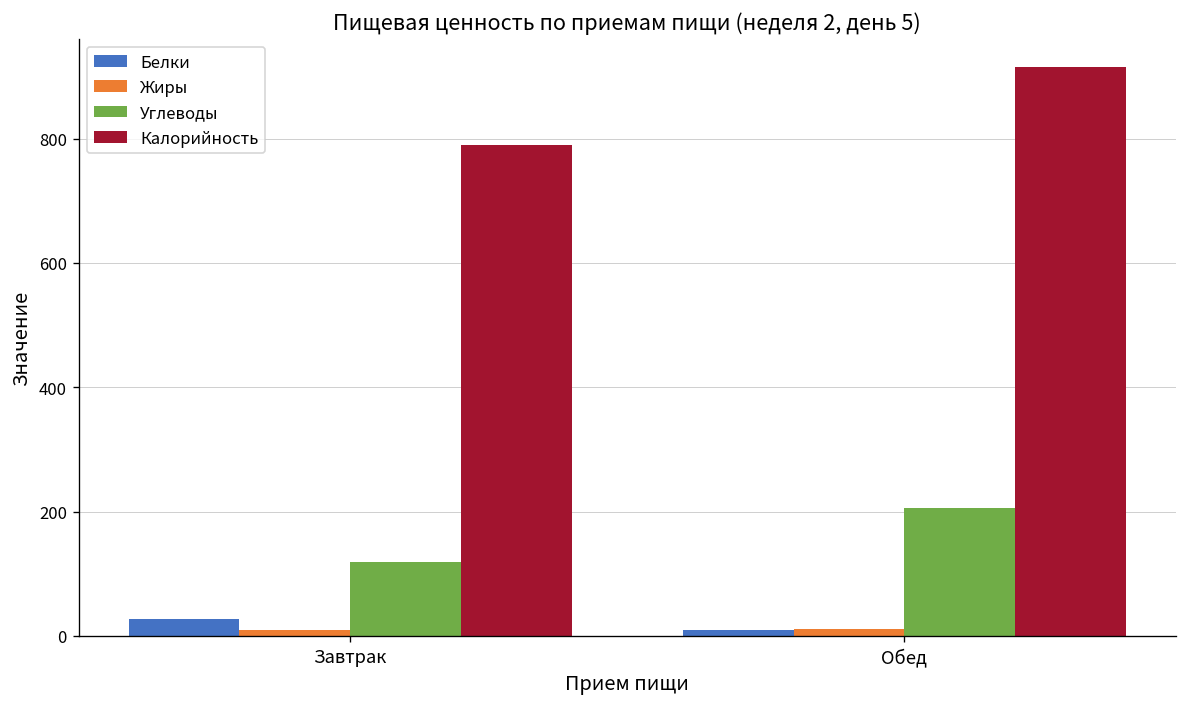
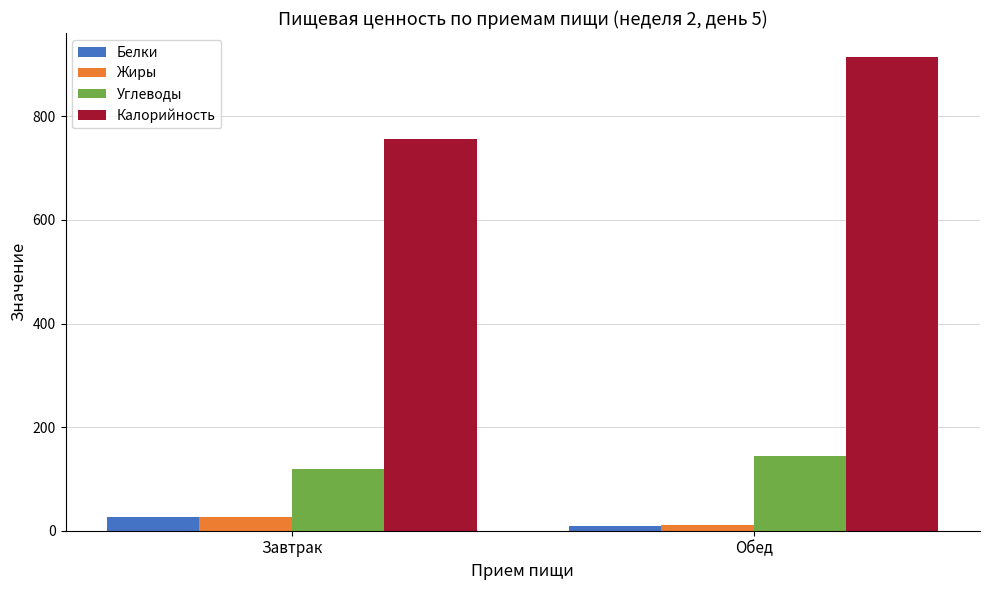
  {
    "Белки": {
      "Завтрак": 30,
      "Обед": 10
    },
    "Жиры": {
-     "Завтрак": 10,
+     "Завтрак": 30,
      "Обед": 10
    },
    "Углеводы": {
      "Завтрак": 120,
-     "Обед": 210
+     "Обед": 140
    },
    "Калорийность": {
-     "Завтрак": 790,
+     "Завтрак": 760,
      "Обед": 920
    }
  }
